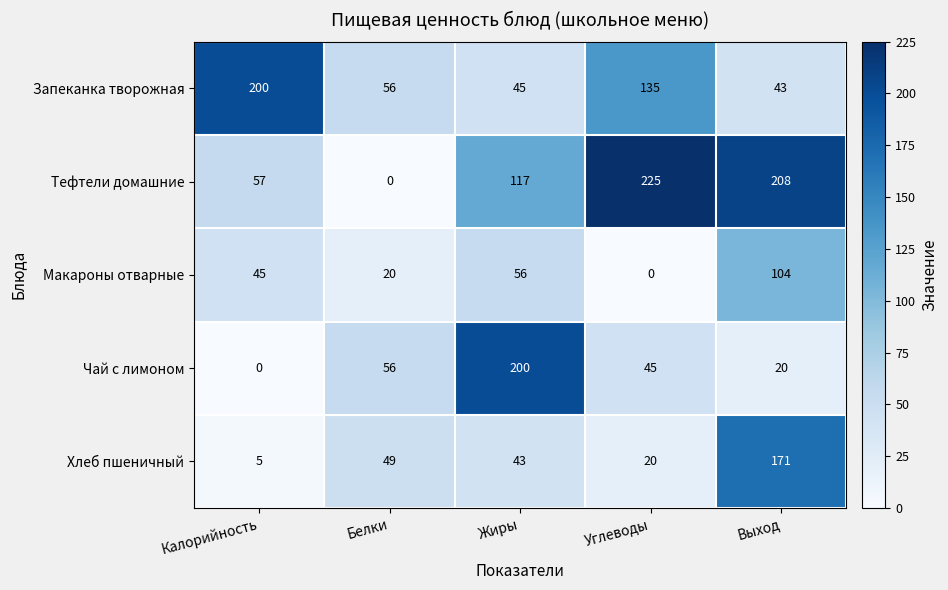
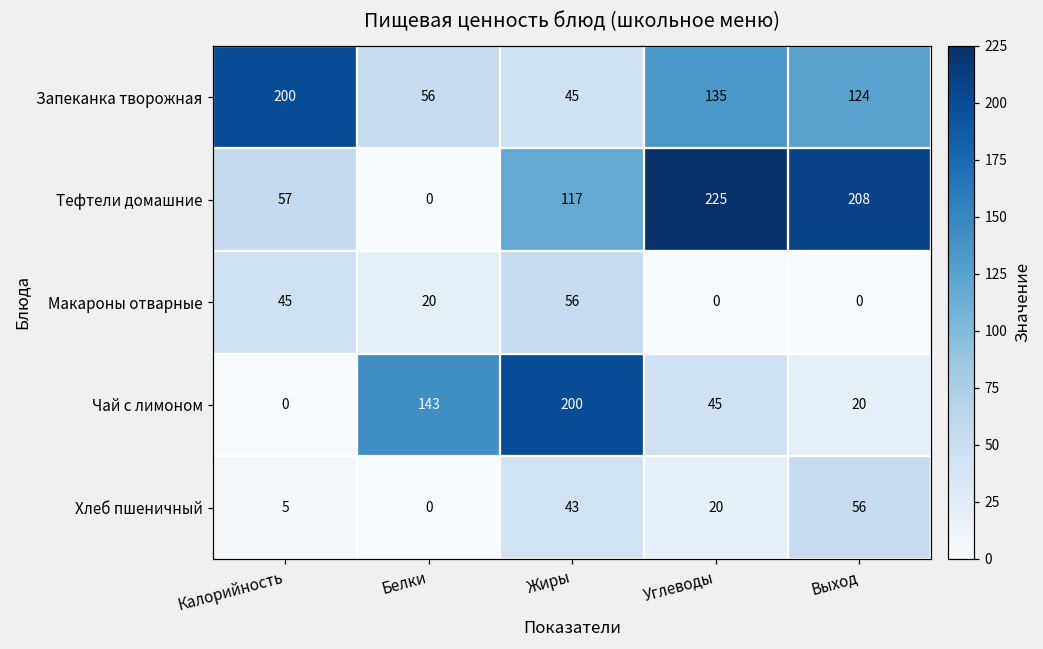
  {
    "Запеканка творожная": {
      "Калорийность": 200,
      "Белки": 56,
      "Жиры": 45,
      "Углеводы": 135,
-     "Выход": 43
+     "Выход": 124
    },
    "Тефтели домашние": {
      "Калорийность": 57,
      "Белки": 0,
      "Жиры": 117,
      "Углеводы": 225,
      "Выход": 208
    },
    "Макароны отварные": {
      "Калорийность": 45,
      "Белки": 20,
      "Жиры": 56,
      "Углеводы": 0,
-     "Выход": 104
+     "Выход": 0
    },
    "Чай с лимоном": {
      "Калорийность": 0,
-     "Белки": 56,
+     "Белки": 143,
      "Жиры": 200,
      "Углеводы": 45,
      "Выход": 20
    },
    "Хлеб пшеничный": {
      "Калорийность": 5,
-     "Белки": 49,
+     "Белки": 0,
      "Жиры": 43,
      "Углеводы": 20,
-     "Выход": 171
+     "Выход": 56
    }
  }
